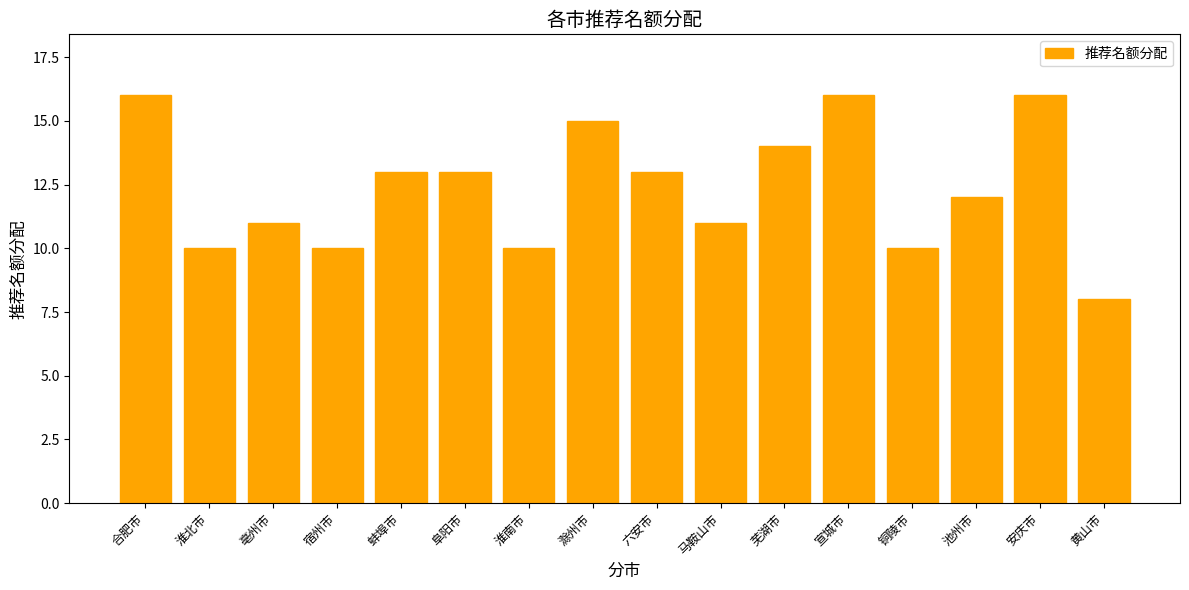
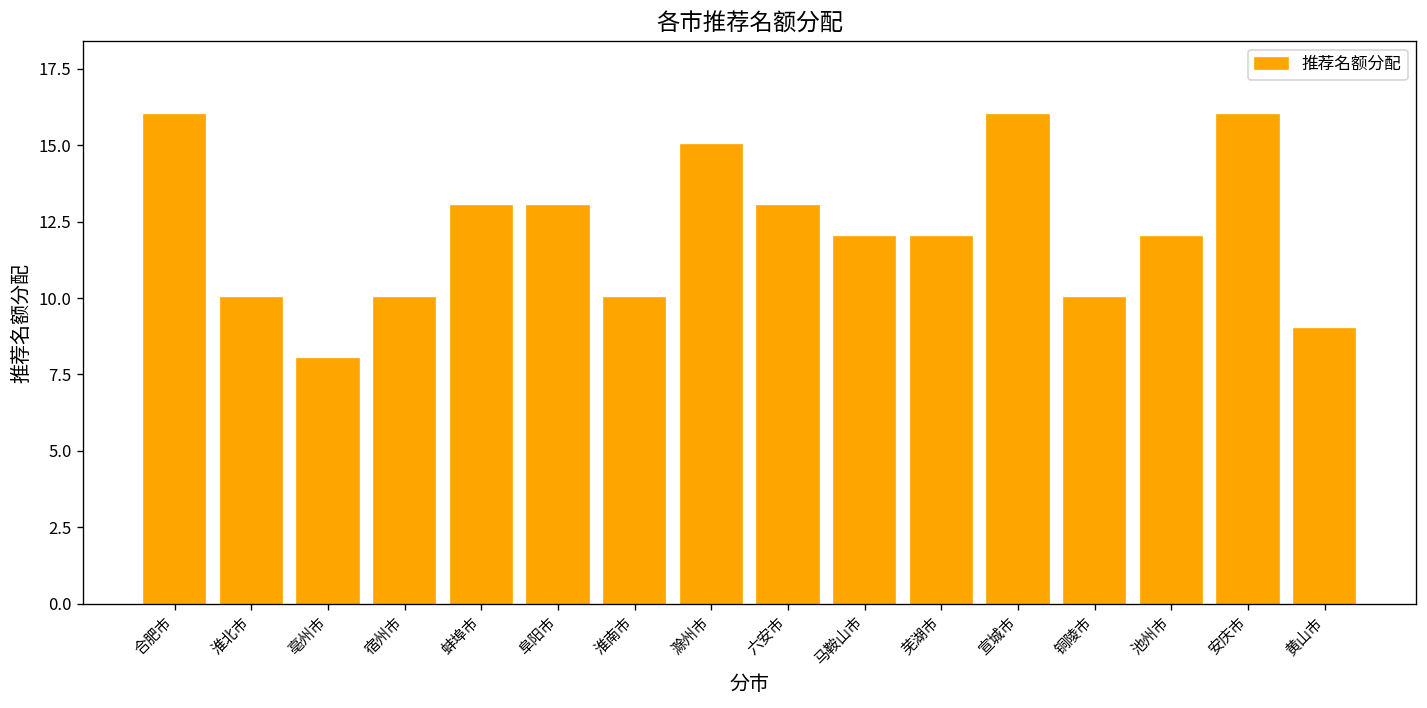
  {
    "合肥市": 16,
    "淮北市": 10,
-   "亳州市": 11,
+   "亳州市": 8,
    "宿州市": 10,
    "蚌埠市": 13,
    "阜阳市": 13,
    "淮南市": 10,
    "滁州市": 15,
    "六安市": 13,
-   "马鞍山市": 11,
-   "芜湖市": 14,
+   "马鞍山市": 12,
+   "芜湖市": 12,
    "宣城市": 16,
    "铜陵市": 10,
    "池州市": 12,
    "安庆市": 16,
-   "黄山市": 8
+   "黄山市": 9
  }
